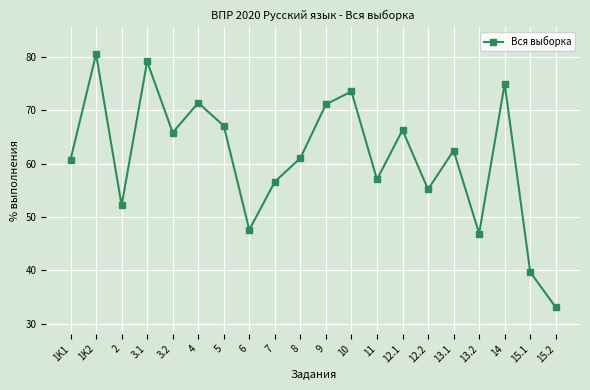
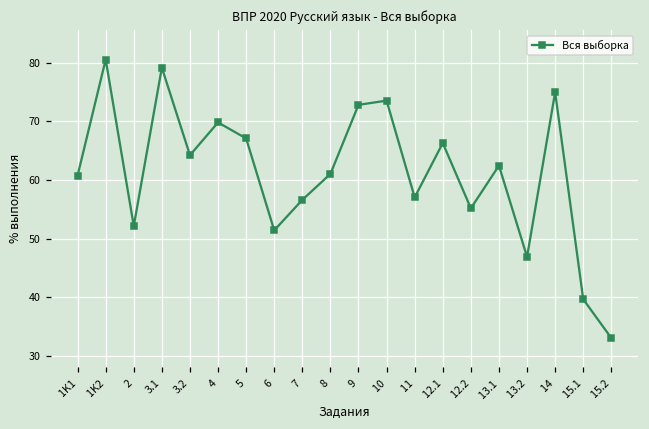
  {
    "1K1": 61,
    "1K2": 81,
    "2": 52,
    "3.1": 79,
-   "3.2": 66,
-   "4": 71,
+   "3.2": 64,
+   "4": 70,
    "5": 67,
-   "6": 48,
+   "6": 51,
    "7": 57,
    "8": 61,
-   "9": 71,
+   "9": 73,
    "10": 74,
    "11": 57,
    "12.1": 66,
    "12.2": 55,
    "13.1": 62,
    "13.2": 47,
    "14": 75,
    "15.1": 40,
    "15.2": 33
  }
